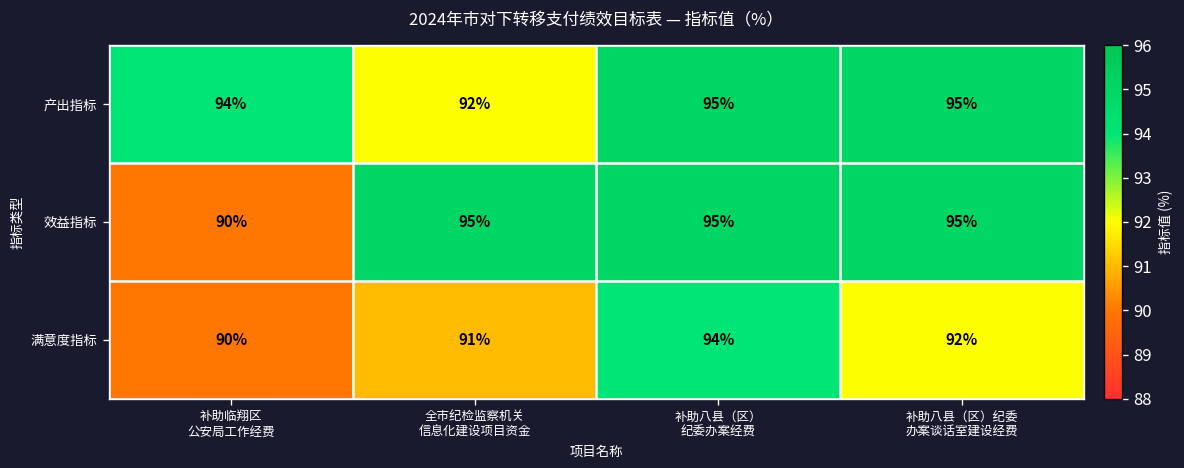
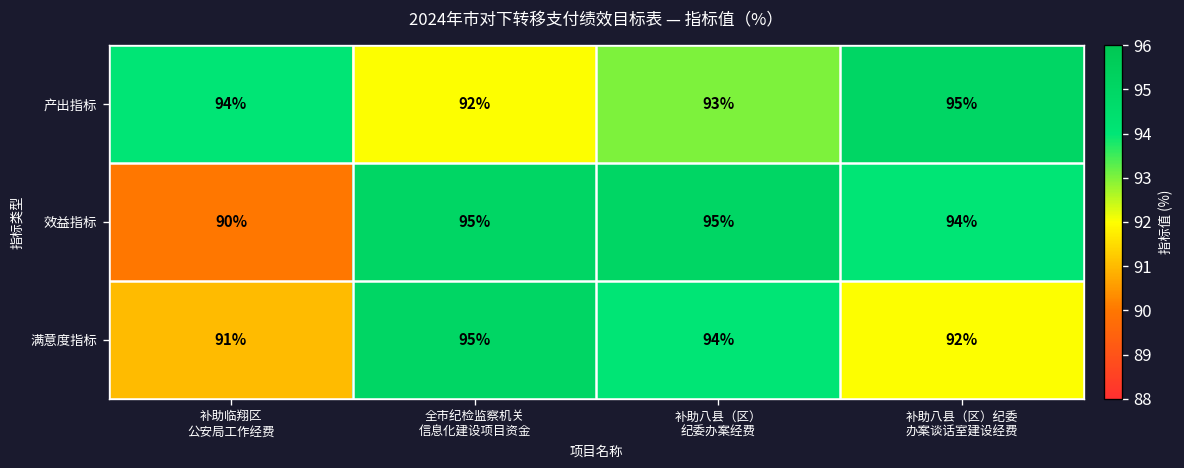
  {
    "产出指标": {
      "补助临翔区 公安局工作经费": "94%",
      "全市纪检监察机关 信息化建设项目资金": "92%",
-     "补助八县（区） 纪委办案经费": "95%",
+     "补助八县（区） 纪委办案经费": "93%",
      "补助八县（区）纪委 办案谈话室建设经费": "95%"
    },
    "效益指标": {
      "补助临翔区 公安局工作经费": "90%",
      "全市纪检监察机关 信息化建设项目资金": "95%",
      "补助八县（区） 纪委办案经费": "95%",
-     "补助八县（区）纪委 办案谈话室建设经费": "95%"
+     "补助八县（区）纪委 办案谈话室建设经费": "94%"
    },
    "满意度指标": {
-     "补助临翔区 公安局工作经费": "90%",
-     "全市纪检监察机关 信息化建设项目资金": "91%",
+     "补助临翔区 公安局工作经费": "91%",
+     "全市纪检监察机关 信息化建设项目资金": "95%",
      "补助八县（区） 纪委办案经费": "94%",
      "补助八县（区）纪委 办案谈话室建设经费": "92%"
    }
  }
